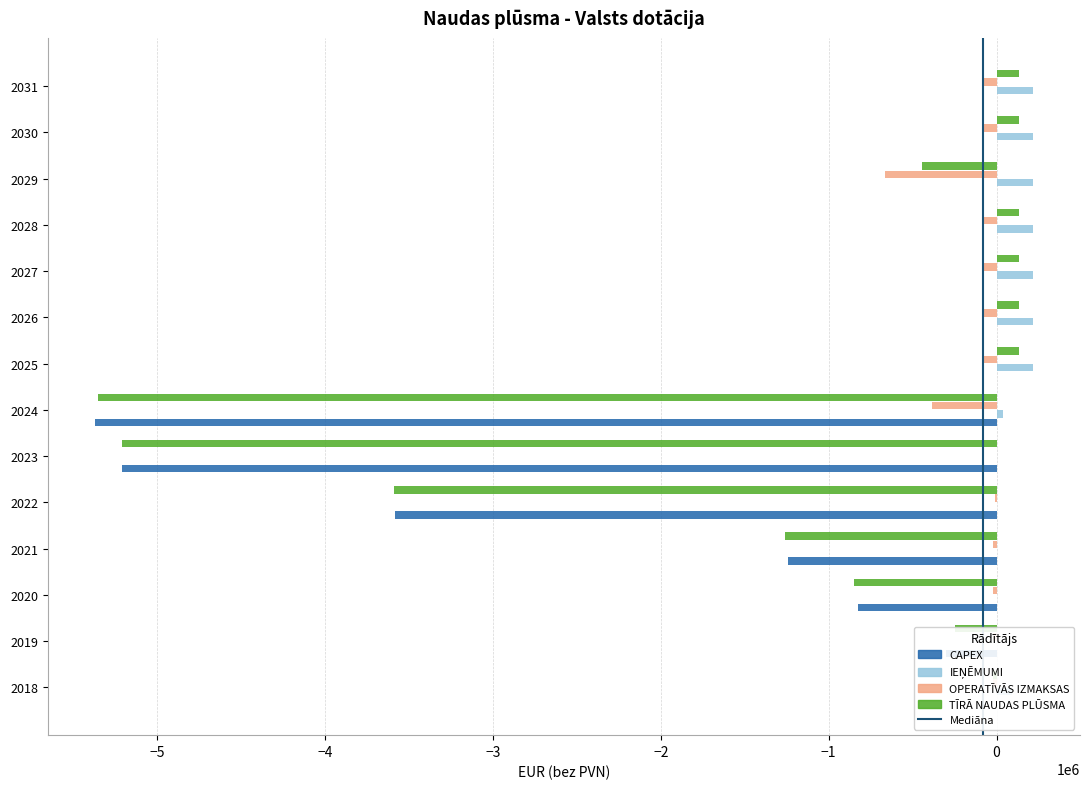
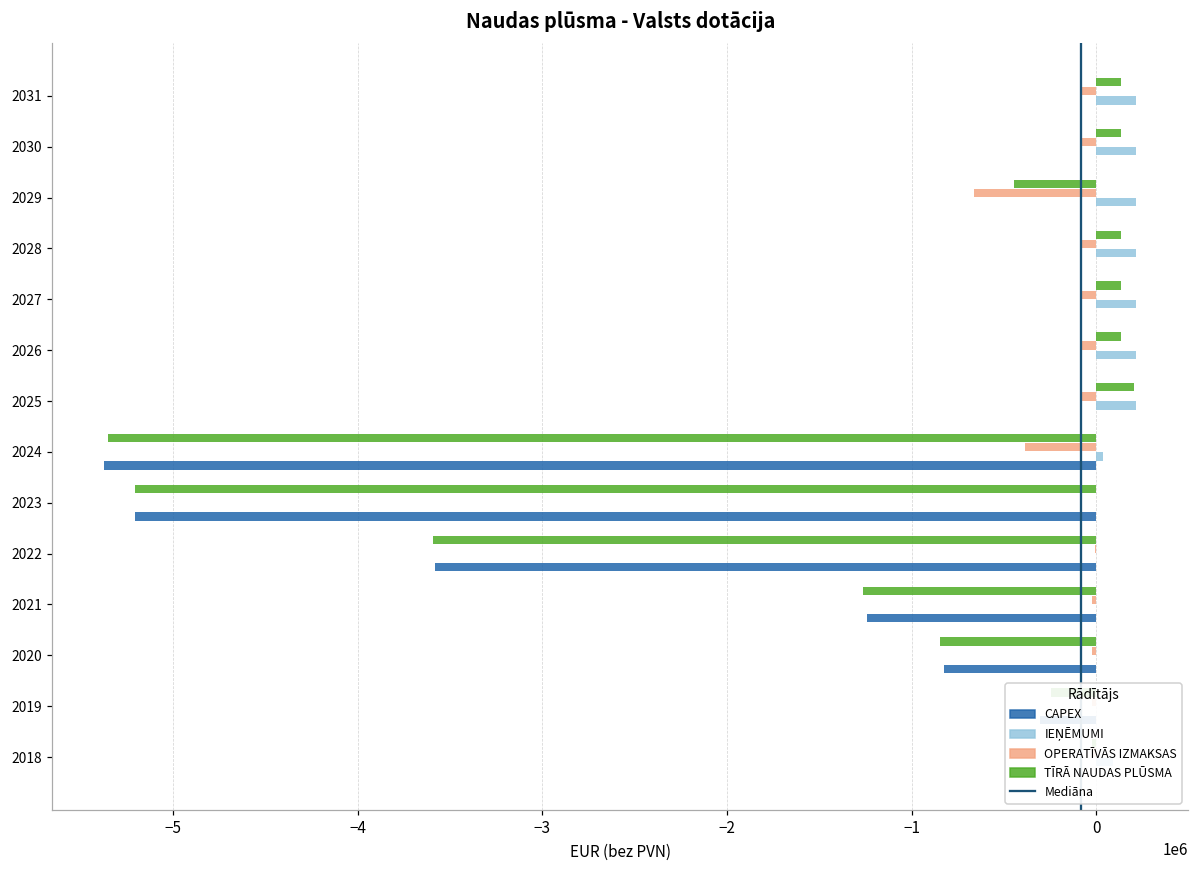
  {
    "CAPEX": {
      "2031": 0,
      "2030": 0,
      "2029": 0,
      "2028": 0,
      "2027": 0,
      "2026": 0,
      "2025": 0,
      "2024": -5370000,
      "2023": -5210000,
      "2022": -3580000,
      "2021": -1240000,
      "2020": -830000
    },
    "IEŅĒMUMI": {
      "2031": 220000,
      "2030": 220000,
      "2029": 220000,
      "2028": 220000,
      "2027": 220000,
      "2026": 220000,
      "2025": 220000,
      "2024": 40000,
      "2023": 0,
      "2022": 0,
      "2021": 0,
      "2020": 0
    },
    "OPERATĪVĀS IZMAKSAS": {
      "2031": -80000,
      "2030": -80000,
      "2029": -660000,
      "2028": -80000,
      "2027": -80000,
      "2026": -80000,
      "2025": -80000,
      "2024": -390000,
      "2023": 0,
      "2021": -20000,
      "2020": -20000
    },
    "TĪRĀ NAUDAS PLŪSMA": {
      "2031": 130000,
      "2030": 130000,
      "2029": -450000,
      "2028": 130000,
      "2027": 130000,
      "2026": 130000,
-     "2025": 130000,
+     "2025": 200000,
      "2024": -5350000,
      "2023": -5210000,
      "2022": -3590000,
      "2021": -1260000,
      "2020": -850000
    }
  }
